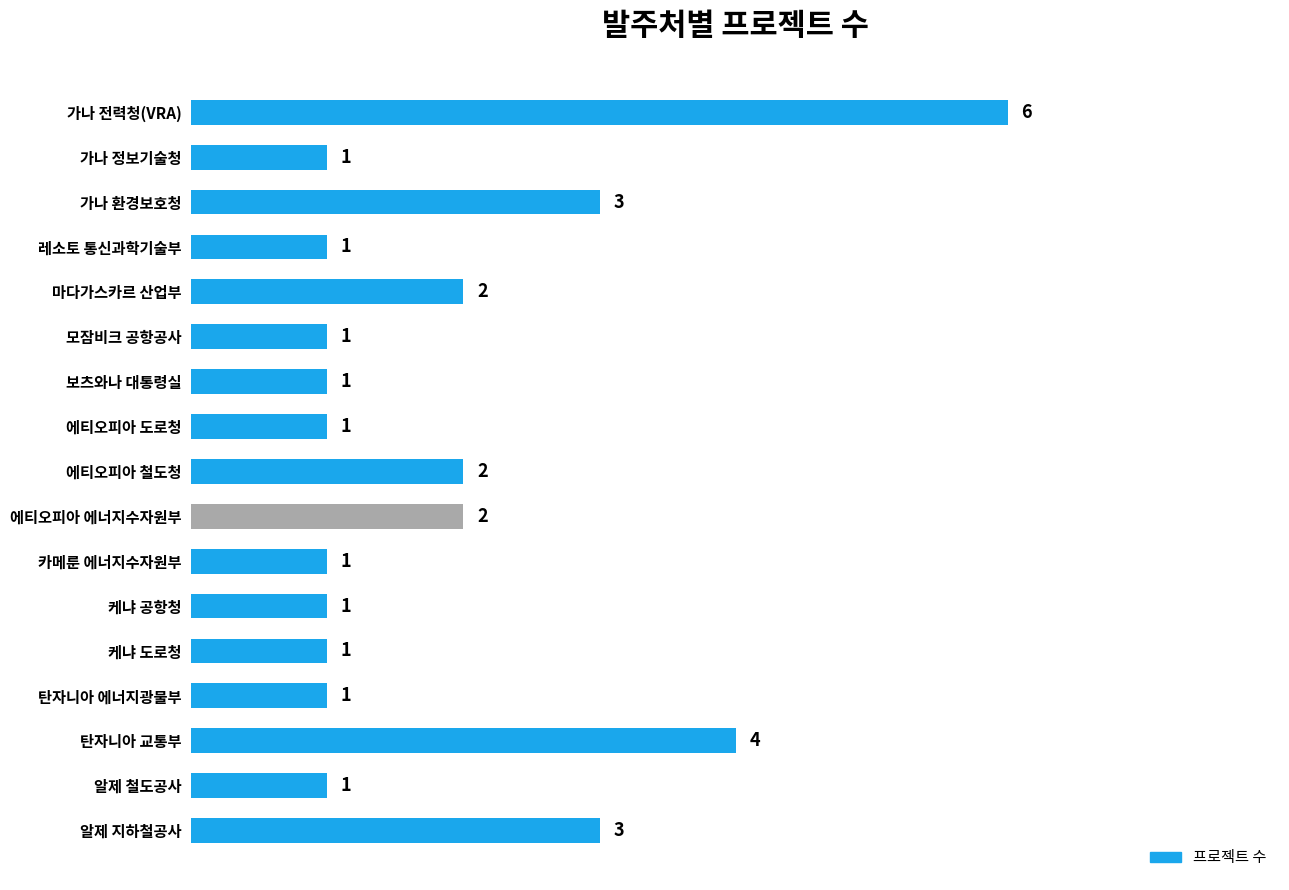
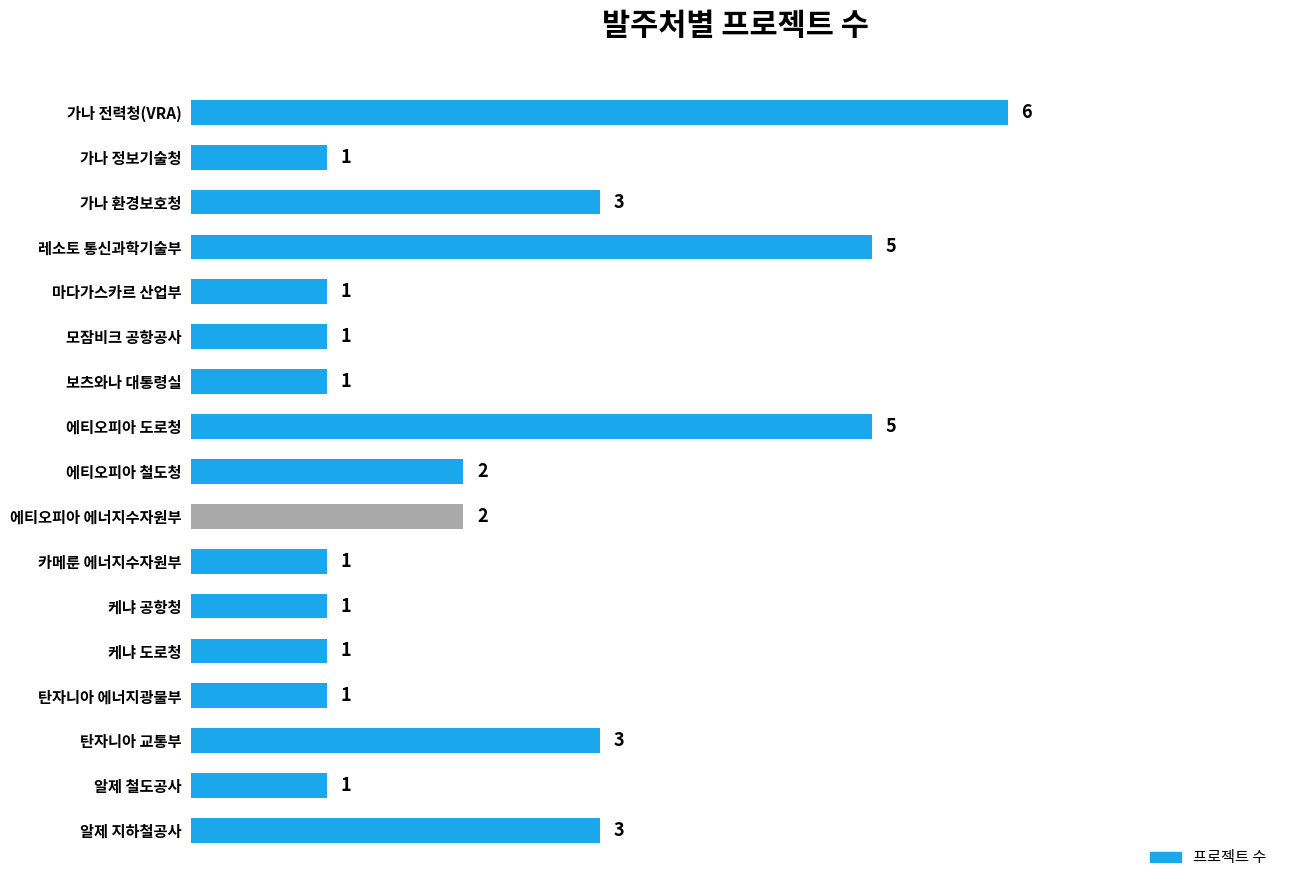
  {
    "가나 전력청(VRA)": 6,
    "가나 정보기술청": 1,
    "가나 환경보호청": 3,
-   "레소토 통신과학기술부": 1,
-   "마다가스카르 산업부": 2,
+   "레소토 통신과학기술부": 5,
+   "마다가스카르 산업부": 1,
    "모잠비크 공항공사": 1,
    "보츠와나 대통령실": 1,
-   "에티오피아 도로청": 1,
+   "에티오피아 도로청": 5,
    "에티오피아 철도청": 2,
    "에티오피아 에너지수자원부": 2,
    "카메룬 에너지수자원부": 1,
    "케냐 공항청": 1,
    "케냐 도로청": 1,
    "탄자니아 에너지광물부": 1,
-   "탄자니아 교통부": 4,
+   "탄자니아 교통부": 3,
    "알제 철도공사": 1,
    "알제 지하철공사": 3
  }
